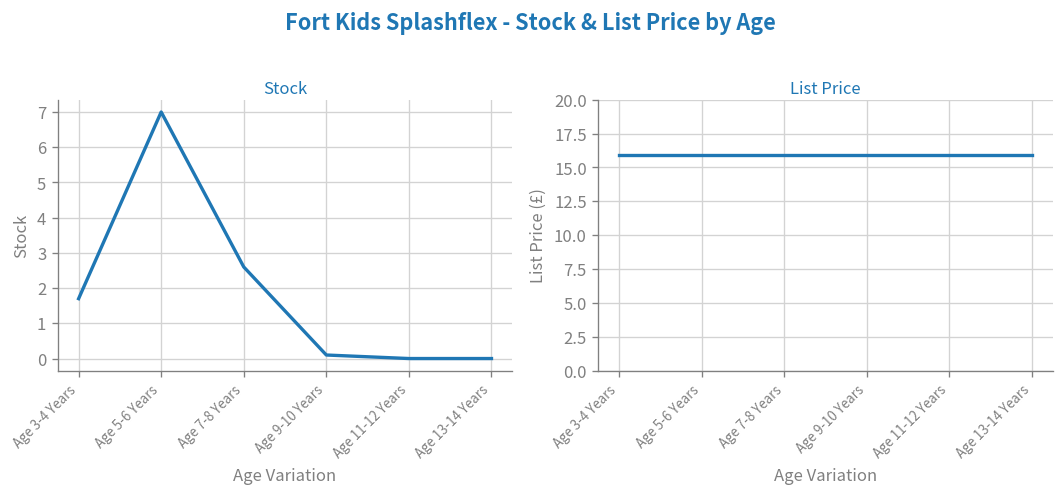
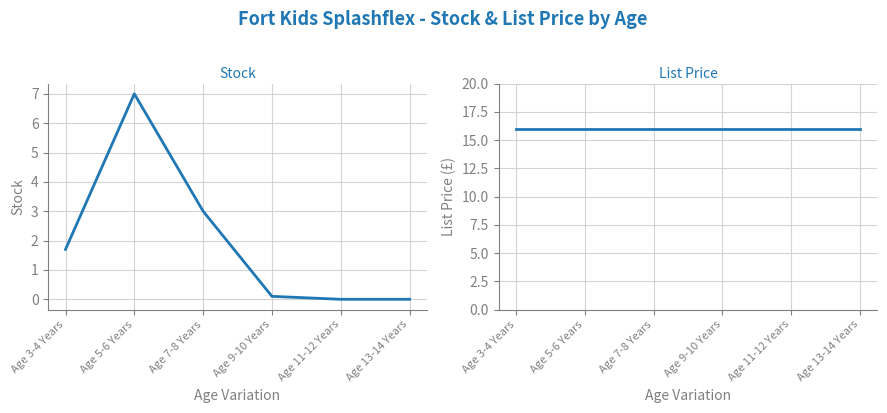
  {
    "Stock": {
      "Age 3-4 Years": 1.7,
      "Age 5-6 Years": 7.0,
-     "Age 7-8 Years": 2.6,
+     "Age 7-8 Years": 3.0,
      "Age 9-10 Years": 0.1,
      "Age 11-12 Years": 0.0,
      "Age 13-14 Years": 0.0
    },
    "List Price": {
      "Age 3-4 Years": 16.0,
      "Age 5-6 Years": 16.0,
      "Age 7-8 Years": 16.0,
      "Age 9-10 Years": 16.0,
      "Age 11-12 Years": 16.0,
      "Age 13-14 Years": 16.0
    }
  }
